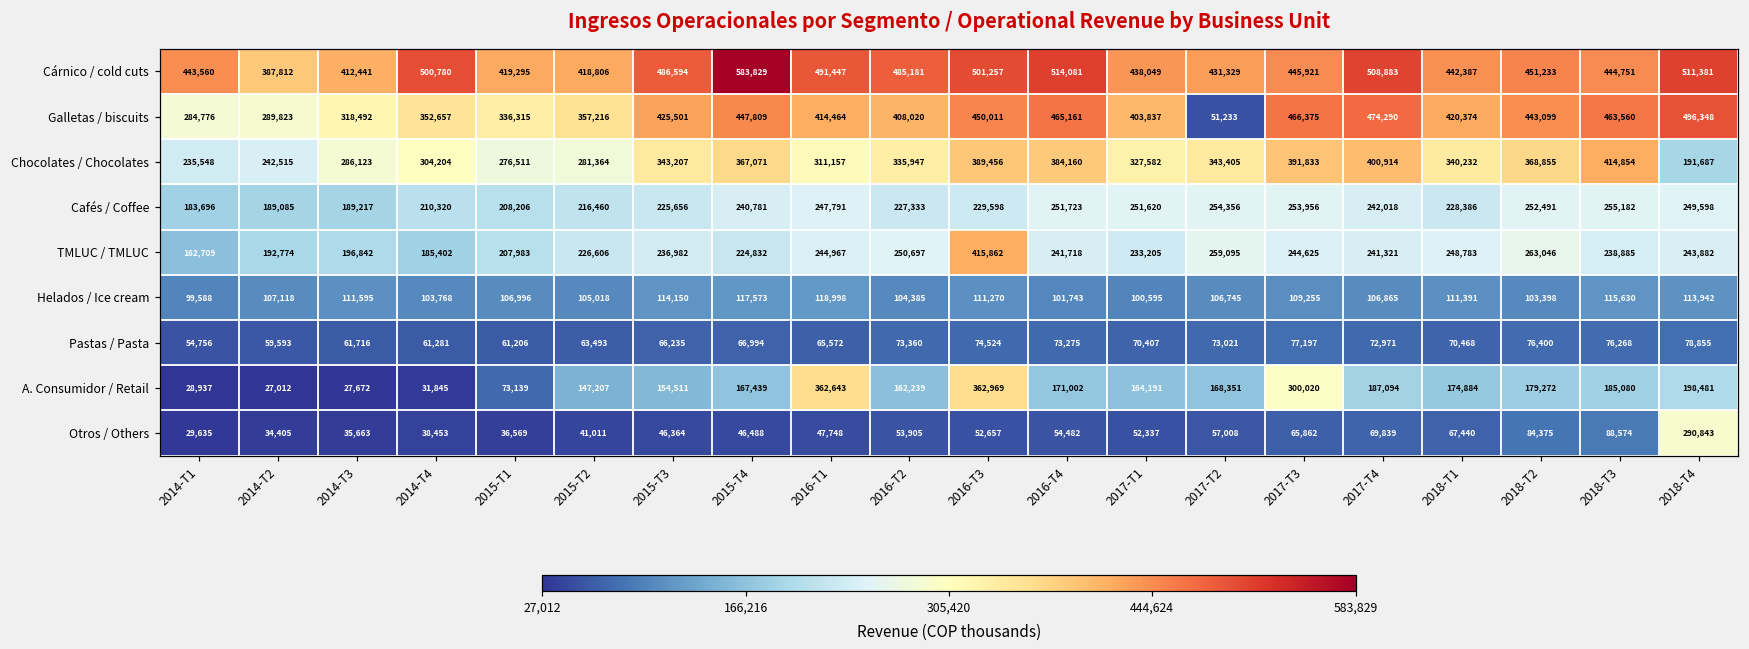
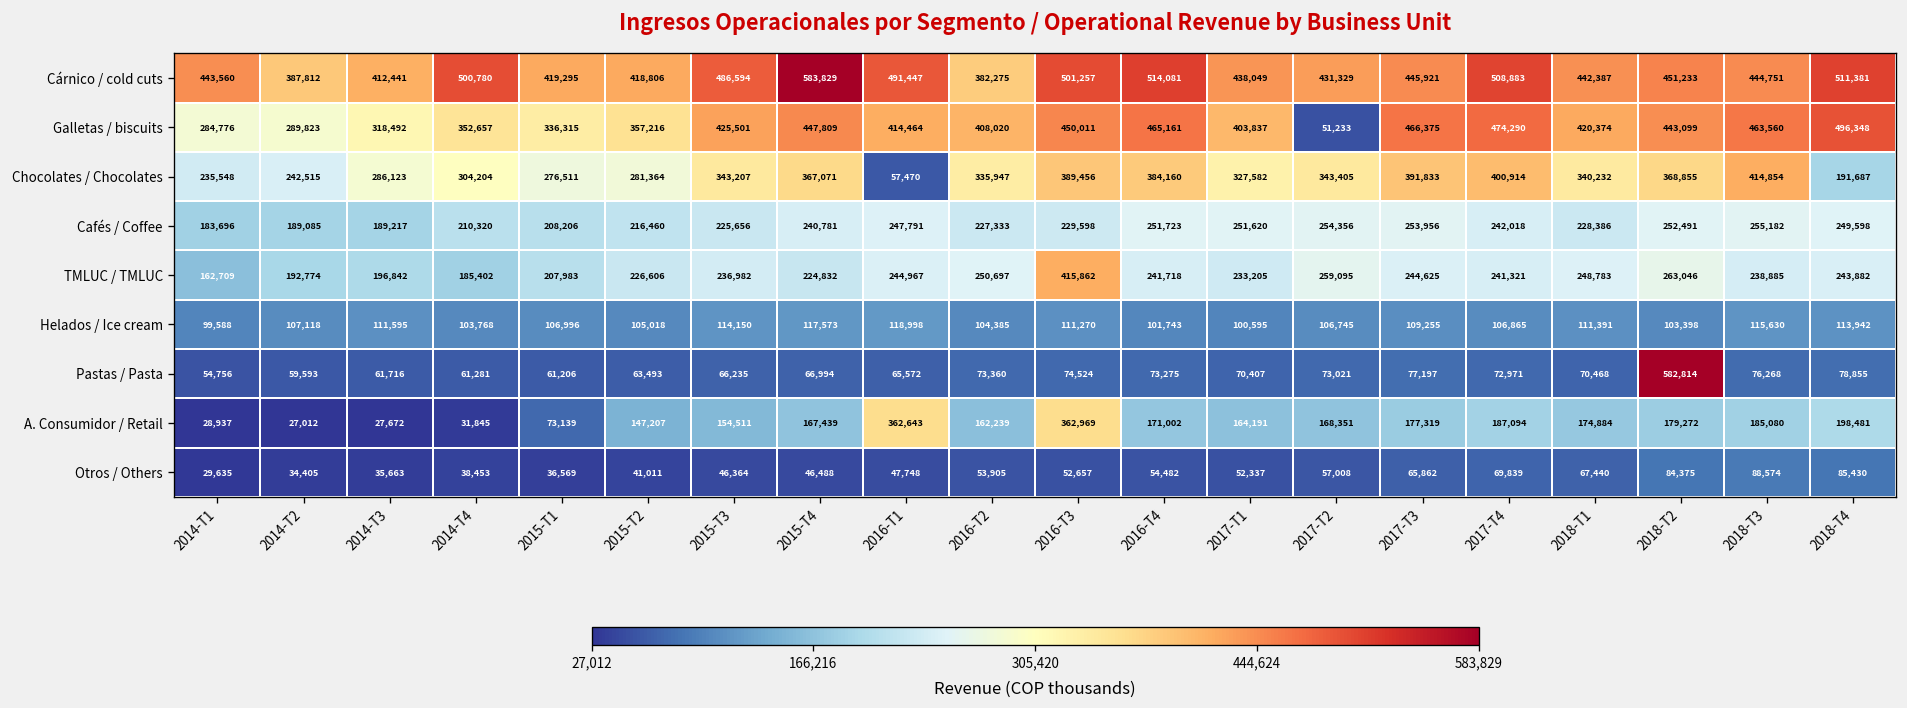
  {
    "Cárnico / cold cuts": {
      "2014-T1": "443,560",
      "2014-T2": "387,812",
      "2014-T3": "412,441",
      "2014-T4": "500,780",
      "2015-T1": "419,295",
      "2015-T2": "418,806",
      "2015-T3": "486,594",
      "2015-T4": "583,829",
      "2016-T1": "491,447",
-     "2016-T2": "485,181",
+     "2016-T2": "382,275",
      "2016-T3": "501,257",
      "2016-T4": "514,081",
      "2017-T1": "438,049",
      "2017-T2": "431,329",
      "2017-T3": "445,921",
      "2017-T4": "508,883",
      "2018-T1": "442,387",
      "2018-T2": "451,233",
      "2018-T3": "444,751",
      "2018-T4": "511,381"
    },
    "Galletas / biscuits": {
      "2014-T1": "284,776",
      "2014-T2": "289,823",
      "2014-T3": "318,492",
      "2014-T4": "352,657",
      "2015-T1": "336,315",
      "2015-T2": "357,216",
      "2015-T3": "425,501",
      "2015-T4": "447,809",
      "2016-T1": "414,464",
      "2016-T2": "408,020",
      "2016-T3": "450,011",
      "2016-T4": "465,161",
      "2017-T1": "403,837",
      "2017-T2": "51,233",
      "2017-T3": "466,375",
      "2017-T4": "474,290",
      "2018-T1": "420,374",
      "2018-T2": "443,099",
      "2018-T3": "463,560",
      "2018-T4": "496,348"
    },
    "Chocolates / Chocolates": {
      "2014-T1": "235,548",
      "2014-T2": "242,515",
      "2014-T3": "286,123",
      "2014-T4": "304,204",
      "2015-T1": "276,511",
      "2015-T2": "281,364",
      "2015-T3": "343,207",
      "2015-T4": "367,071",
-     "2016-T1": "311,157",
+     "2016-T1": "57,470",
      "2016-T2": "335,947",
      "2016-T3": "389,456",
      "2016-T4": "384,160",
      "2017-T1": "327,582",
      "2017-T2": "343,405",
      "2017-T3": "391,833",
      "2017-T4": "400,914",
      "2018-T1": "340,232",
      "2018-T2": "368,855",
      "2018-T3": "414,854",
      "2018-T4": "191,687"
    },
    "Cafés / Coffee": {
      "2014-T1": "183,696",
      "2014-T2": "189,085",
      "2014-T3": "189,217",
      "2014-T4": "210,320",
      "2015-T1": "208,206",
      "2015-T2": "216,460",
      "2015-T3": "225,656",
      "2015-T4": "240,781",
      "2016-T1": "247,791",
      "2016-T2": "227,333",
      "2016-T3": "229,598",
      "2016-T4": "251,723",
      "2017-T1": "251,620",
      "2017-T2": "254,356",
      "2017-T3": "253,956",
      "2017-T4": "242,018",
      "2018-T1": "228,386",
      "2018-T2": "252,491",
      "2018-T3": "255,182",
      "2018-T4": "249,598"
    },
    "TMLUC / TMLUC": {
      "2014-T1": "162,709",
      "2014-T2": "192,774",
      "2014-T3": "196,842",
      "2014-T4": "185,402",
      "2015-T1": "207,983",
      "2015-T2": "226,606",
      "2015-T3": "236,982",
      "2015-T4": "224,832",
      "2016-T1": "244,967",
      "2016-T2": "250,697",
      "2016-T3": "415,862",
      "2016-T4": "241,718",
      "2017-T1": "233,205",
      "2017-T2": "259,095",
      "2017-T3": "244,625",
      "2017-T4": "241,321",
      "2018-T1": "248,783",
      "2018-T2": "263,046",
      "2018-T3": "238,885",
      "2018-T4": "243,882"
    },
    "Helados / Ice cream": {
      "2014-T1": "99,588",
      "2014-T2": "107,118",
      "2014-T3": "111,595",
      "2014-T4": "103,768",
      "2015-T1": "106,996",
      "2015-T2": "105,018",
      "2015-T3": "114,150",
      "2015-T4": "117,573",
      "2016-T1": "118,998",
      "2016-T2": "104,385",
      "2016-T3": "111,270",
      "2016-T4": "101,743",
      "2017-T1": "100,595",
      "2017-T2": "106,745",
      "2017-T3": "109,255",
      "2017-T4": "106,865",
      "2018-T1": "111,391",
      "2018-T2": "103,398",
      "2018-T3": "115,630",
      "2018-T4": "113,942"
    },
    "Pastas / Pasta": {
      "2014-T1": "54,756",
      "2014-T2": "59,593",
      "2014-T3": "61,716",
      "2014-T4": "61,281",
      "2015-T1": "61,206",
      "2015-T2": "63,493",
      "2015-T3": "66,235",
      "2015-T4": "66,994",
      "2016-T1": "65,572",
      "2016-T2": "73,360",
      "2016-T3": "74,524",
      "2016-T4": "73,275",
      "2017-T1": "70,407",
      "2017-T2": "73,021",
      "2017-T3": "77,197",
      "2017-T4": "72,971",
      "2018-T1": "70,468",
-     "2018-T2": "76,400",
+     "2018-T2": "582,814",
      "2018-T3": "76,268",
      "2018-T4": "78,855"
    },
    "A. Consumidor / Retail": {
      "2014-T1": "28,937",
      "2014-T2": "27,012",
      "2014-T3": "27,672",
      "2014-T4": "31,845",
      "2015-T1": "73,139",
      "2015-T2": "147,207",
      "2015-T3": "154,511",
      "2015-T4": "167,439",
      "2016-T1": "362,643",
      "2016-T2": "162,239",
      "2016-T3": "362,969",
      "2016-T4": "171,002",
      "2017-T1": "164,191",
      "2017-T2": "168,351",
-     "2017-T3": "300,020",
+     "2017-T3": "177,319",
      "2017-T4": "187,094",
      "2018-T1": "174,884",
      "2018-T2": "179,272",
      "2018-T3": "185,080",
      "2018-T4": "198,481"
    },
    "Otros / Others": {
      "2014-T1": "29,635",
      "2014-T2": "34,405",
      "2014-T3": "35,663",
      "2014-T4": "38,453",
      "2015-T1": "36,569",
      "2015-T2": "41,011",
      "2015-T3": "46,364",
      "2015-T4": "46,488",
      "2016-T1": "47,748",
      "2016-T2": "53,905",
      "2016-T3": "52,657",
      "2016-T4": "54,482",
      "2017-T1": "52,337",
      "2017-T2": "57,008",
      "2017-T3": "65,862",
      "2017-T4": "69,839",
      "2018-T1": "67,440",
      "2018-T2": "84,375",
      "2018-T3": "88,574",
-     "2018-T4": "290,843"
+     "2018-T4": "85,430"
    }
  }
